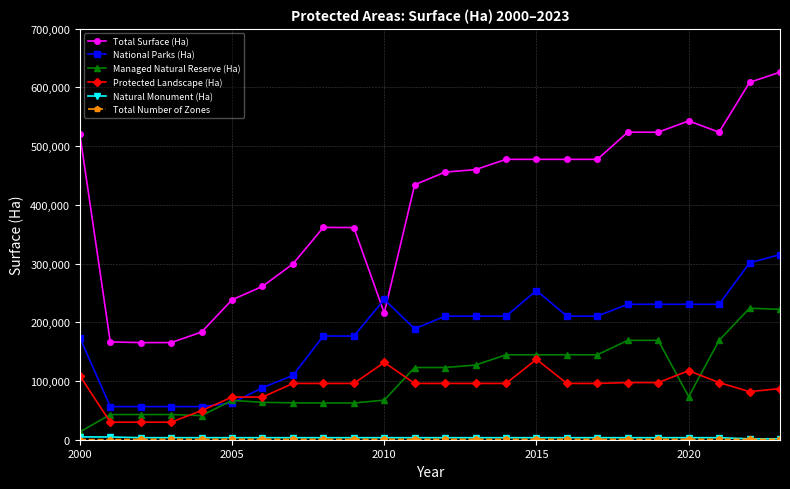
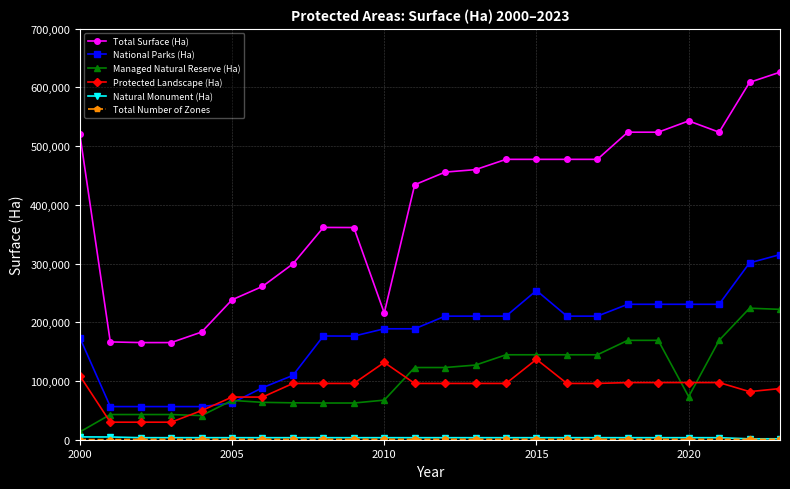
  {
    "Total Surface (Ha)": {
      "2000": "520,000",
      "2005": "240,000",
      "2010": "220,000",
      "2015": "480,000",
      "2020": "540,000"
    },
    "National Parks (Ha)": {
      "2000": "170,000",
      "2005": "60,000",
-     "2010": "240,000",
+     "2010": "190,000",
      "2015": "250,000",
      "2020": "230,000"
    },
    "Managed Natural Reserve (Ha)": {
      "2000": "10,000",
      "2005": "70,000",
      "2010": "70,000",
      "2015": "140,000",
      "2020": "70,000"
    },
    "Protected Landscape (Ha)": {
      "2000": "110,000",
      "2005": "70,000",
      "2010": "130,000",
      "2015": "140,000",
-     "2020": "120,000"
+     "2020": "100,000"
    },
    "Natural Monument (Ha)": {
      "2000": "0"
    },
    "Total Number of Zones": {
      "2000": "0"
    }
  }
